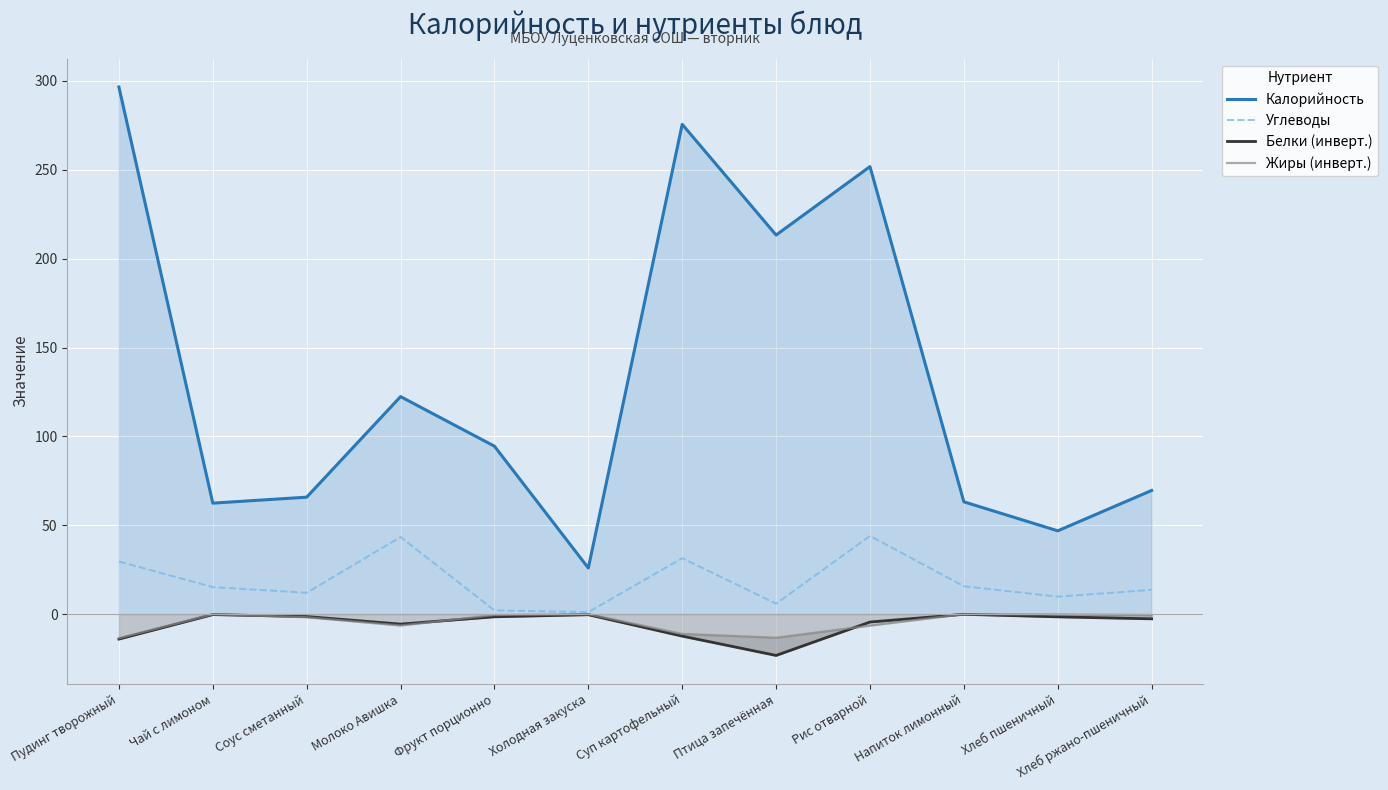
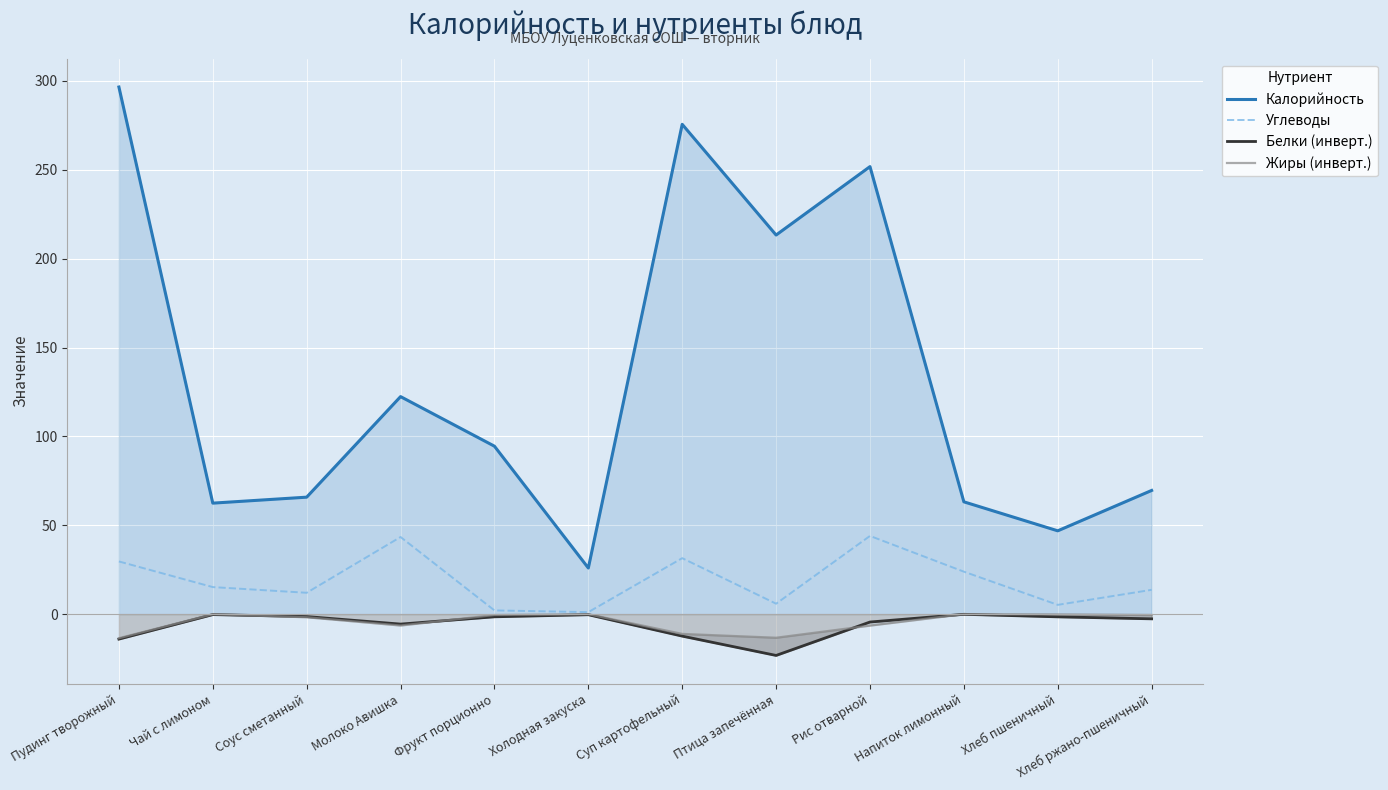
  {
    "Калорийность": {
      "Пудинг творожный": 297,
      "Чай с лимоном": 62,
      "Соус сметанный": 66,
      "Молоко Авишка": 122,
      "Фрукт порционно": 95,
      "Холодная закуска": 26,
      "Суп картофельный": 276,
      "Птица запечённая": 213,
      "Рис отварной": 252,
      "Напиток лимонный": 63,
      "Хлеб пшеничный": 47,
      "Хлеб ржано-пшеничный": 70
    },
    "Углеводы": {
      "Пудинг творожный": 30,
      "Чай с лимоном": 15,
      "Соус сметанный": 12,
      "Молоко Авишка": 43,
      "Фрукт порционно": 2,
      "Суп картофельный": 32,
      "Птица запечённая": 6,
      "Рис отварной": 44,
-     "Напиток лимонный": 16,
-     "Хлеб пшеничный": 10,
+     "Напиток лимонный": 24,
+     "Хлеб пшеничный": 5,
      "Хлеб ржано-пшеничный": 14
    }
  }
